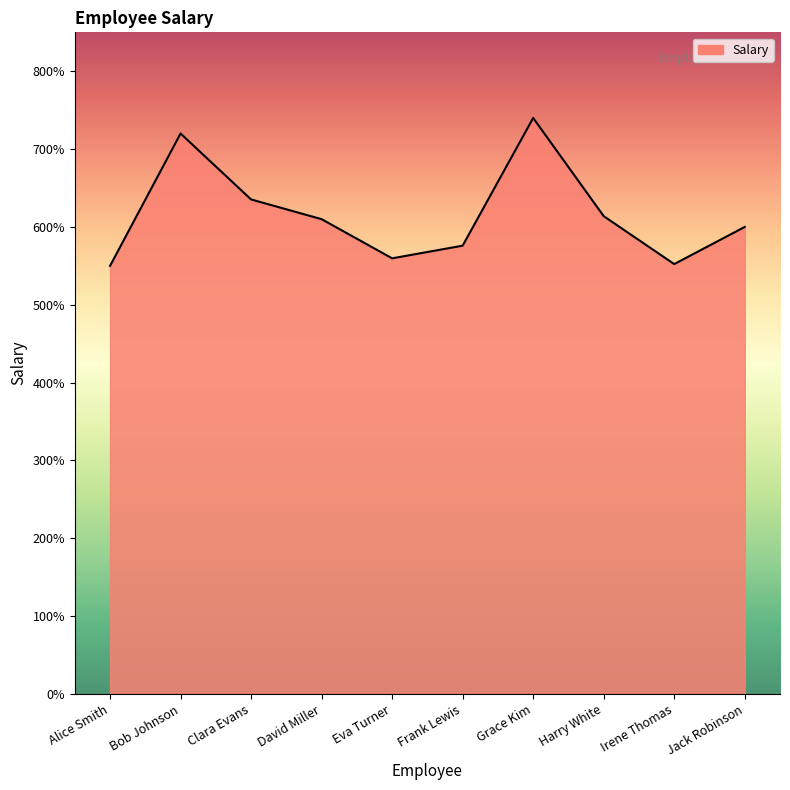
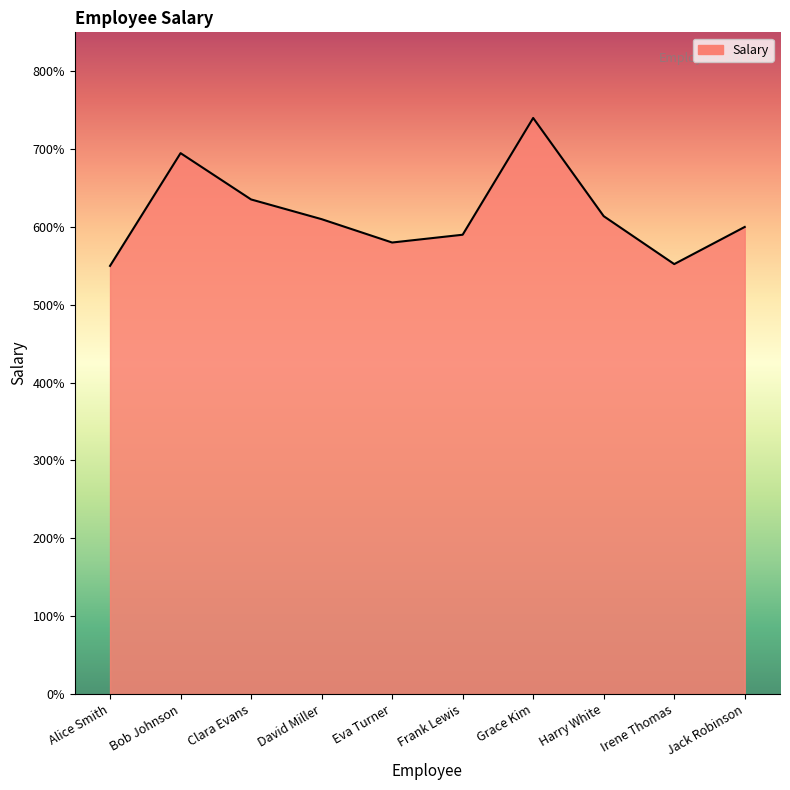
  {
    "Alice Smith": "550%",
-   "Bob Johnson": "720%",
+   "Bob Johnson": "690%",
    "Clara Evans": "640%",
    "David Miller": "610%",
-   "Eva Turner": "560%",
-   "Frank Lewis": "580%",
+   "Eva Turner": "580%",
+   "Frank Lewis": "590%",
    "Grace Kim": "740%",
    "Harry White": "610%",
    "Irene Thomas": "550%",
    "Jack Robinson": "600%"
  }
